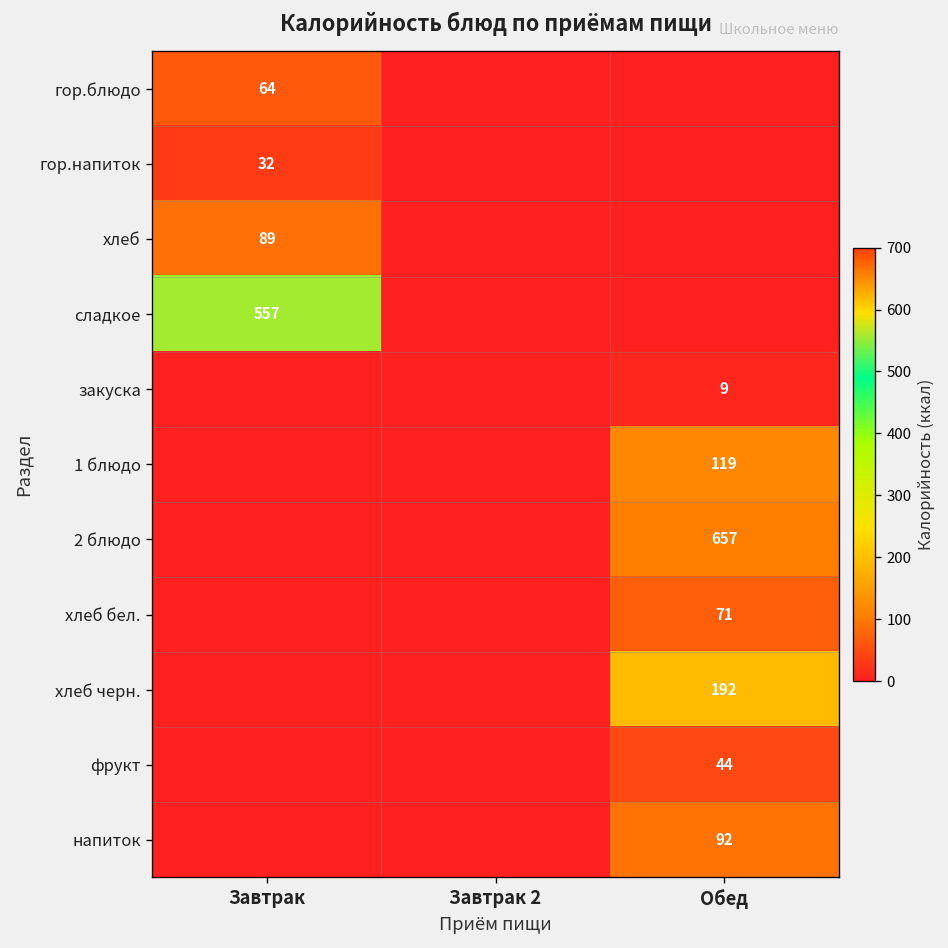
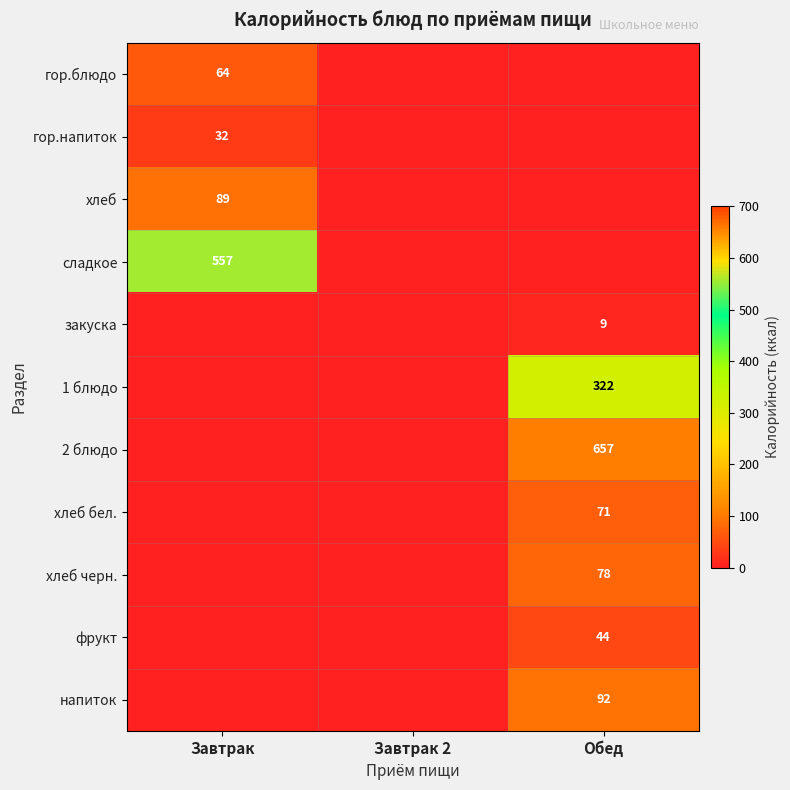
  {
    "гор.блюдо": {
      "Завтрак": 64
    },
    "гор.напиток": {
      "Завтрак": 32
    },
    "хлеб": {
      "Завтрак": 89
    },
    "сладкое": {
      "Завтрак": 557
    },
    "закуска": {
      "Обед": 9
    },
    "1 блюдо": {
-     "Обед": 119
+     "Обед": 322
    },
    "2 блюдо": {
      "Обед": 657
    },
    "хлеб бел.": {
      "Обед": 71
    },
    "хлеб черн.": {
-     "Обед": 192
+     "Обед": 78
    },
    "фрукт": {
      "Обед": 44
    },
    "напиток": {
      "Обед": 92
    }
  }
